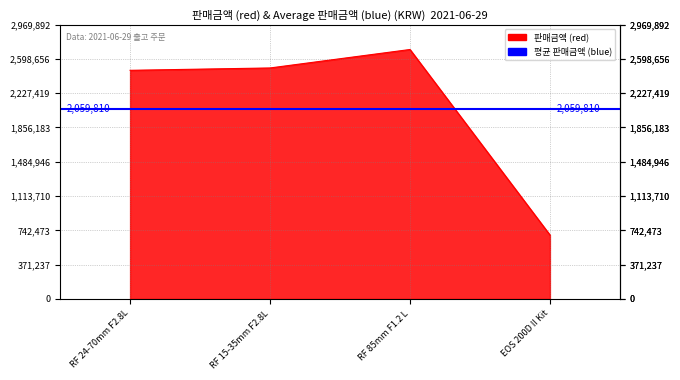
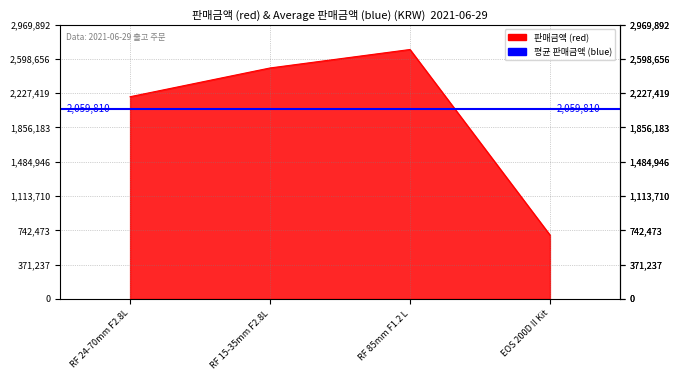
  {
-   "RF 24-70mm F2.8L": "2,500,000",
+   "RF 24-70mm F2.8L": "2,200,000",
    "RF 15-35mm F2.8L": "2,500,000",
    "RF 85mm F1.2 L": "2,700,000",
    "EOS 200D II Kit": "700,000"
  }
